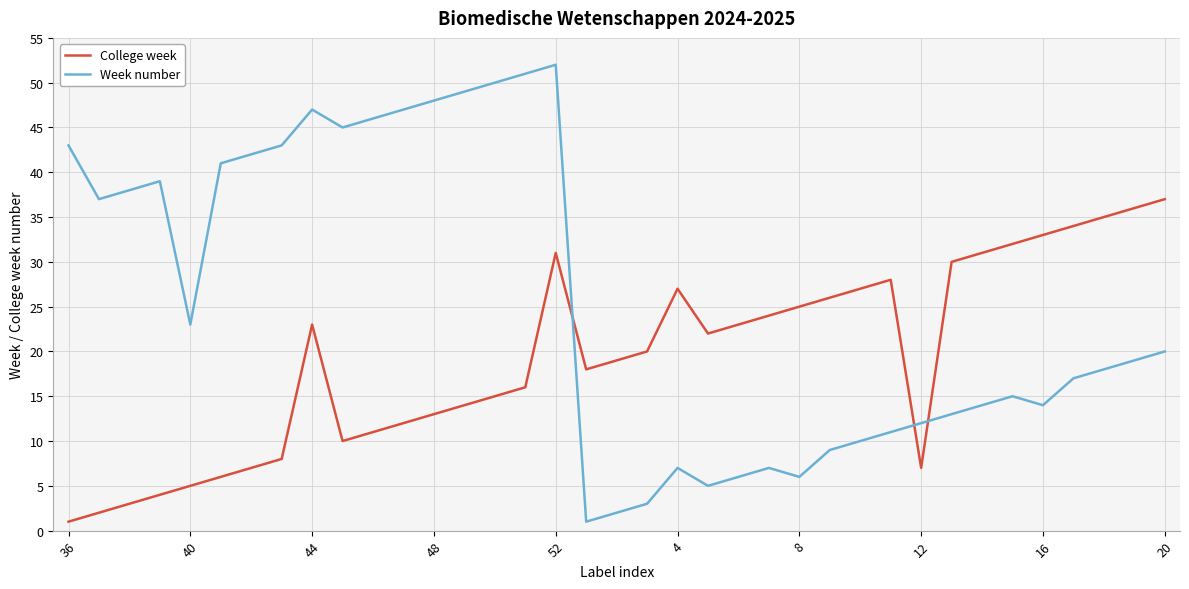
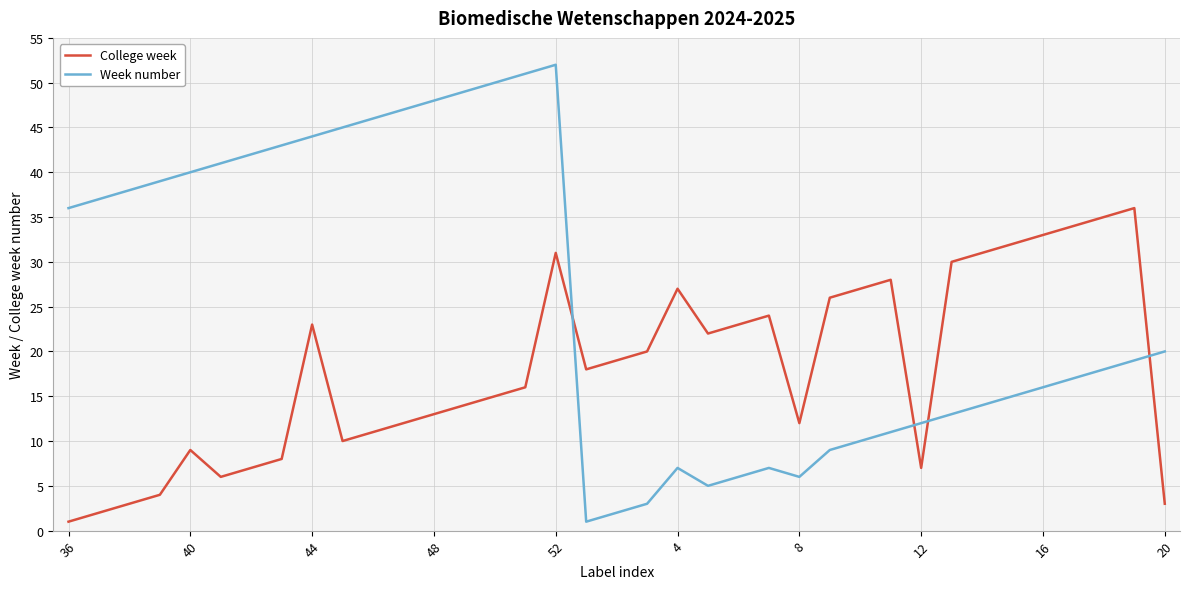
  {
    "College week": {
      "36": 1,
-     "40": 5,
+     "40": 9,
      "44": 23,
      "48": 13,
      "52": 31,
      "4": 27,
-     "8": 25,
+     "8": 12,
      "12": 7,
      "16": 33,
-     "20": 37
+     "20": 3
    },
    "Week number": {
-     "36": 43,
-     "40": 23,
-     "44": 47,
+     "36": 36,
+     "40": 40,
+     "44": 44,
      "48": 48,
      "52": 52,
      "4": 7,
      "8": 6,
      "12": 12,
-     "16": 14,
+     "16": 16,
      "20": 20
    }
  }
